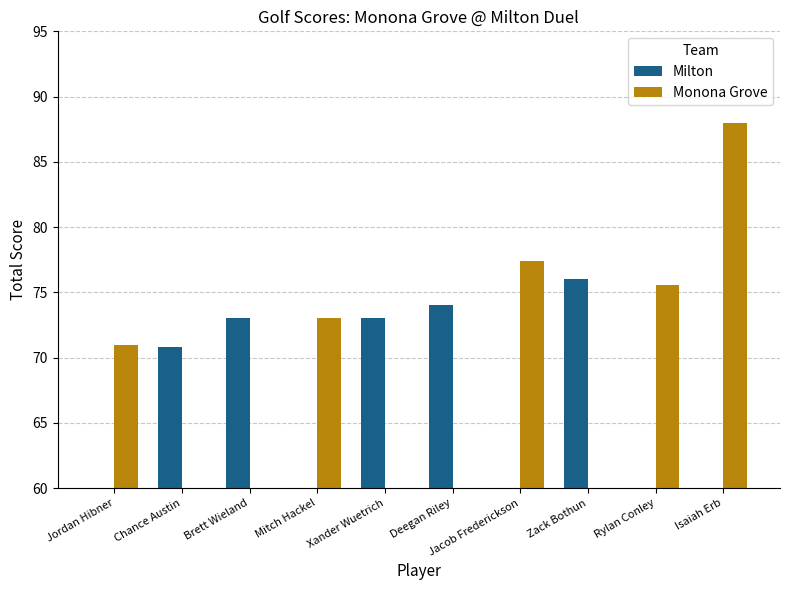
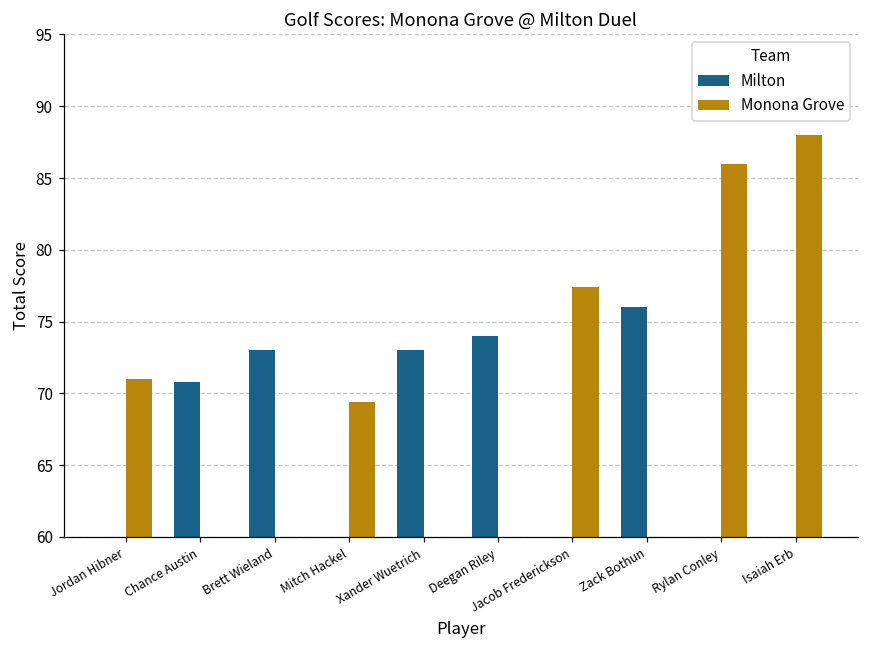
  {
    "Milton": {
      "Chance Austin": 70.8,
      "Brett Wieland": 73.0,
      "Xander Wuetrich": 73.0,
      "Deegan Riley": 74.0,
      "Zack Bothun": 76.0
    },
    "Monona Grove": {
      "Jordan Hibner": 71.0,
-     "Mitch Hackel": 73.0,
+     "Mitch Hackel": 69.4,
      "Jacob Frederickson": 77.4,
-     "Rylan Conley": 75.6,
+     "Rylan Conley": 86.0,
      "Isaiah Erb": 88.0
    }
  }
